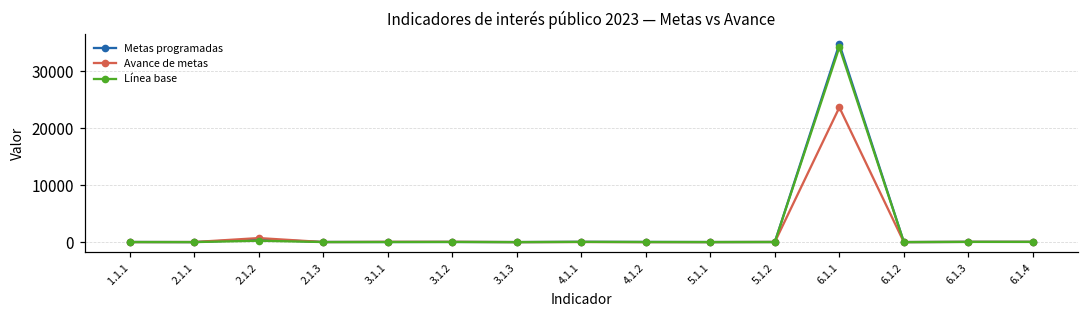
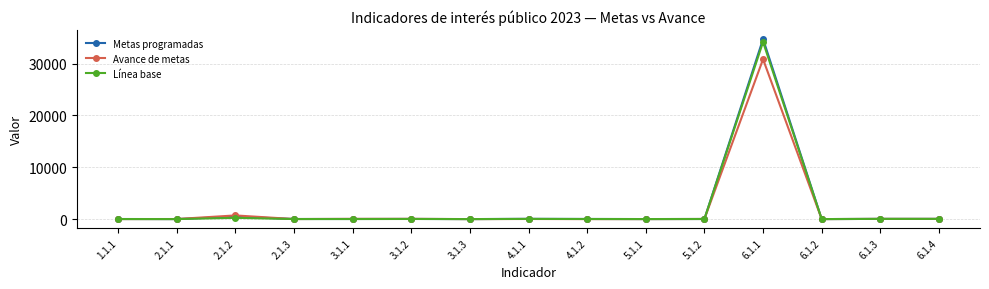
  {
    "Metas programadas": {
      "6.1.1": 35000
    },
    "Avance de metas": {
-     "6.1.1": 24000
+     "6.1.1": 31000
    },
    "Línea base": {
      "6.1.1": 34000
    }
  }
